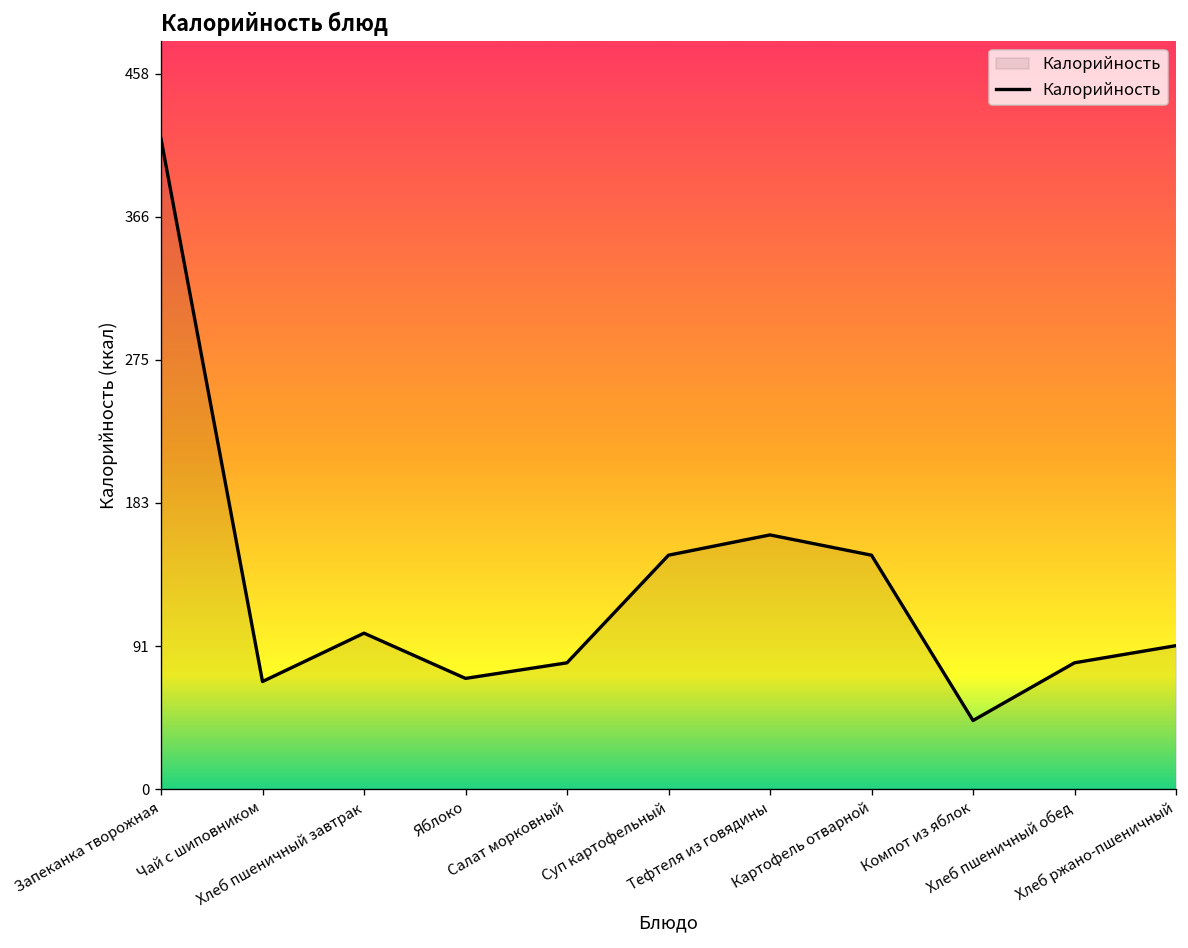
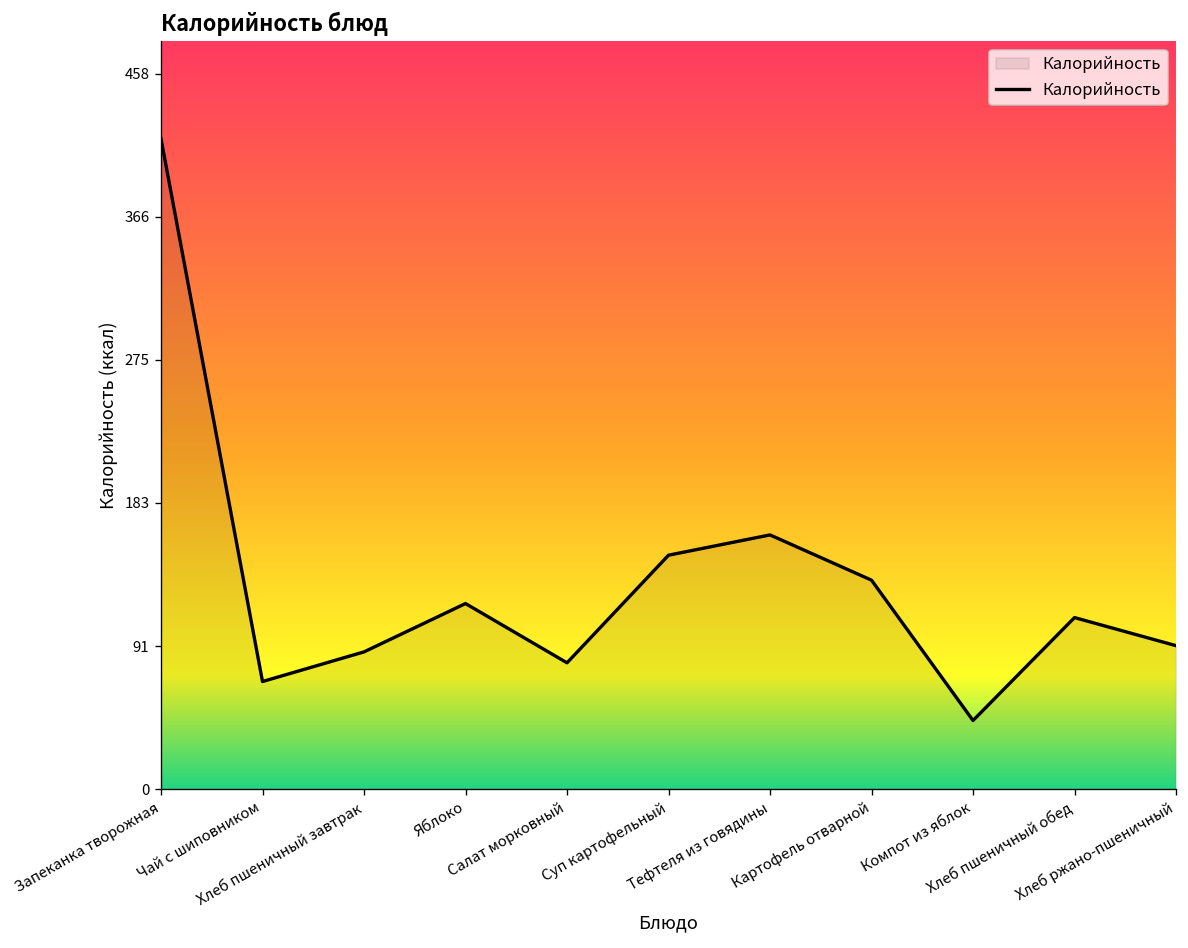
  {
    "Запеканка творожная": 417,
    "Чай с шиповником": 69,
-   "Хлеб пшеничный завтрак": 100,
-   "Яблоко": 71,
+   "Хлеб пшеничный завтрак": 88,
+   "Яблоко": 119,
    "Салат морковный": 81,
    "Суп картофельный": 150,
    "Тефтеля из говядины": 163,
-   "Картофель отварной": 150,
+   "Картофель отварной": 134,
    "Компот из яблок": 44,
-   "Хлеб пшеничный обед": 81,
+   "Хлеб пшеничный обед": 110,
    "Хлеб ржано-пшеничный": 92
  }
